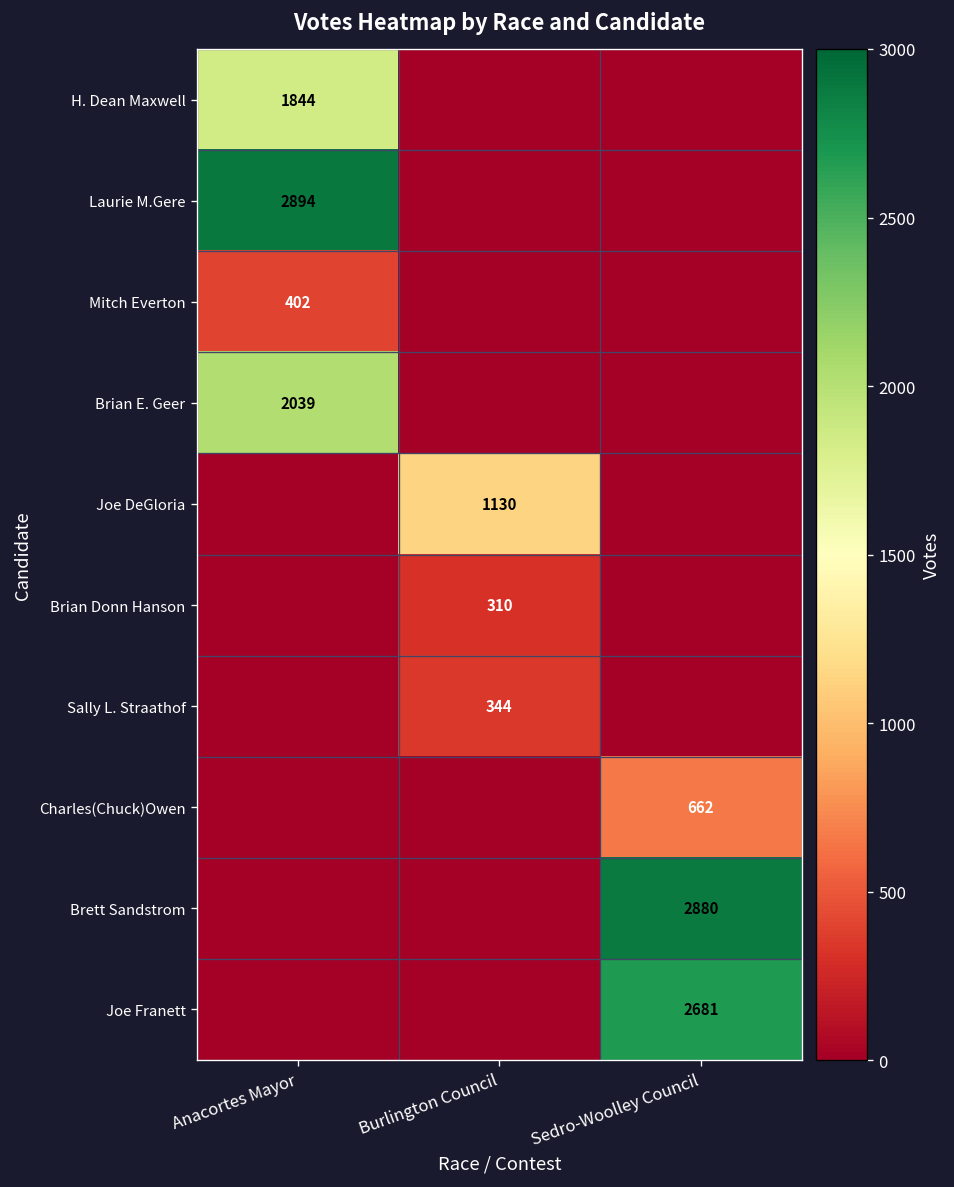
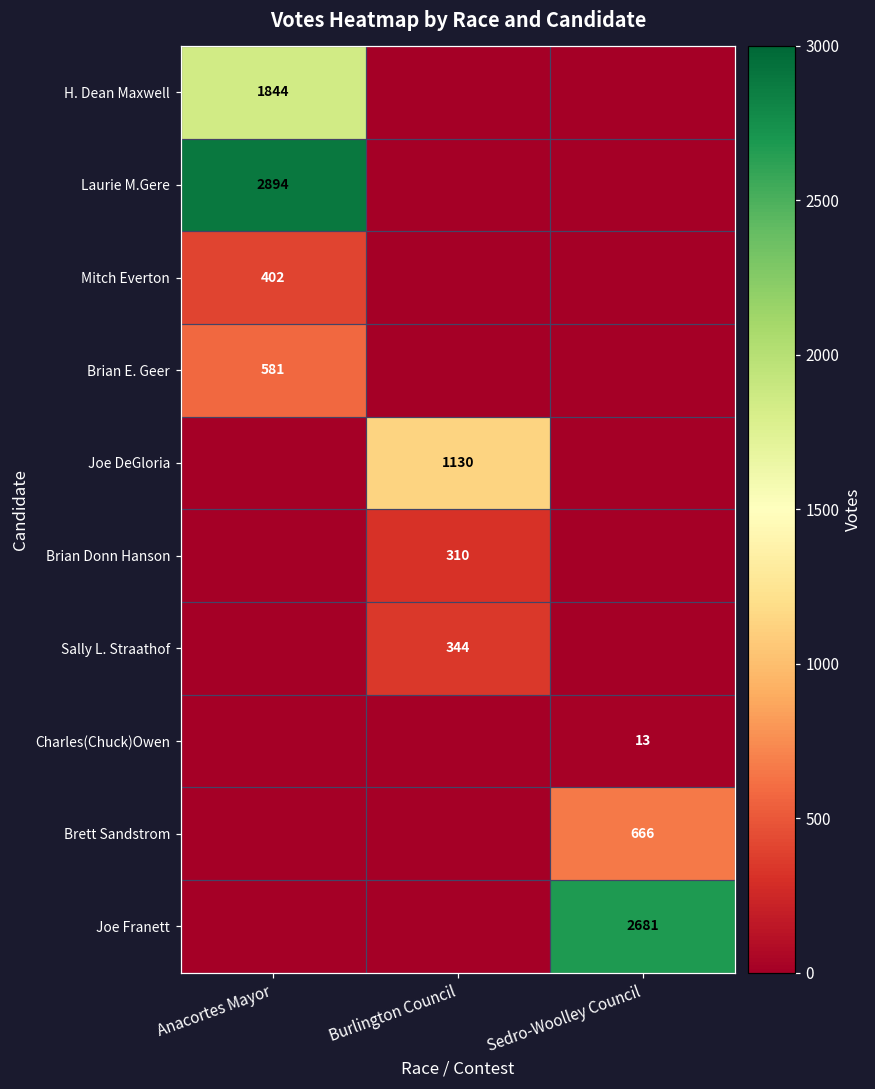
  {
    "H. Dean Maxwell": {
      "Anacortes Mayor": 1844
    },
    "Laurie M.Gere": {
      "Anacortes Mayor": 2894
    },
    "Mitch Everton": {
      "Anacortes Mayor": 402
    },
    "Brian E. Geer": {
-     "Anacortes Mayor": 2039
+     "Anacortes Mayor": 581
    },
    "Joe DeGloria": {
      "Burlington Council": 1130
    },
    "Brian Donn Hanson": {
      "Burlington Council": 310
    },
    "Sally L. Straathof": {
      "Burlington Council": 344
    },
    "Charles(Chuck)Owen": {
-     "Sedro-Woolley Council": 662
+     "Sedro-Woolley Council": 13
    },
    "Brett Sandstrom": {
-     "Sedro-Woolley Council": 2880
+     "Sedro-Woolley Council": 666
    },
    "Joe Franett": {
      "Sedro-Woolley Council": 2681
    }
  }
